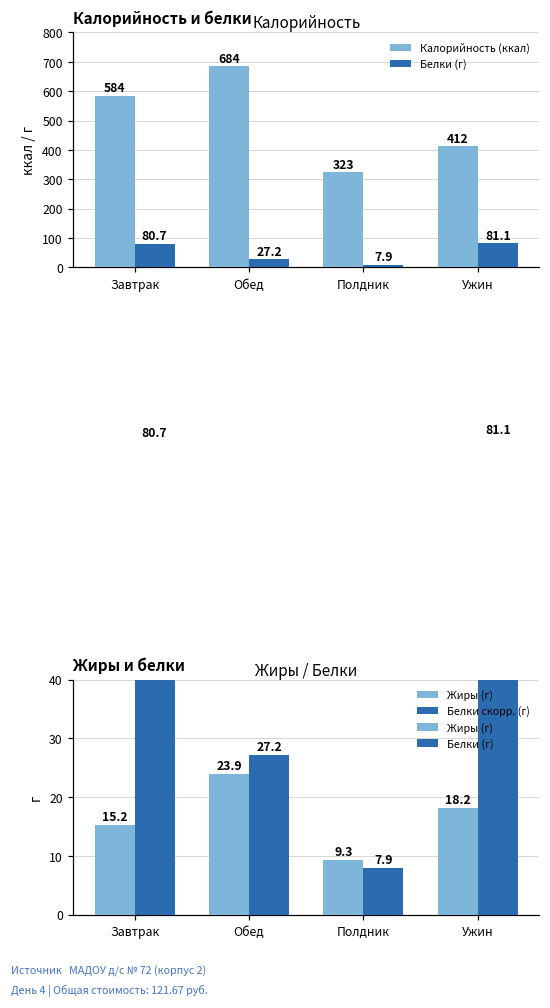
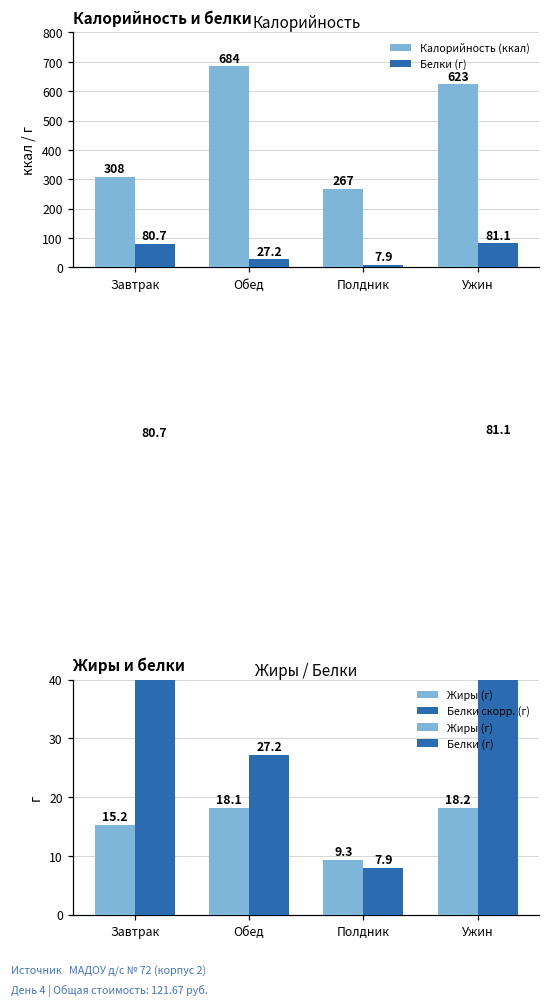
  {
    "Калорийность и белки": {
      "Калорийность (ккал)": {
-       "Завтрак": 584,
+       "Завтрак": 308,
        "Обед": 684,
-       "Полдник": 323,
-       "Ужин": 412
+       "Полдник": 267,
+       "Ужин": 623
      },
      "Белки (г)": {
        "Завтрак": 80.7,
        "Обед": 27.2,
        "Полдник": 7.9,
        "Ужин": 81.1
      }
    },
    "Жиры и белки": {
      "Жиры (г)": {
        "Завтрак": 15.2,
-       "Обед": 23.9,
+       "Обед": 18.1,
        "Полдник": 9.3,
        "Ужин": 18.2
      }
    }
  }
